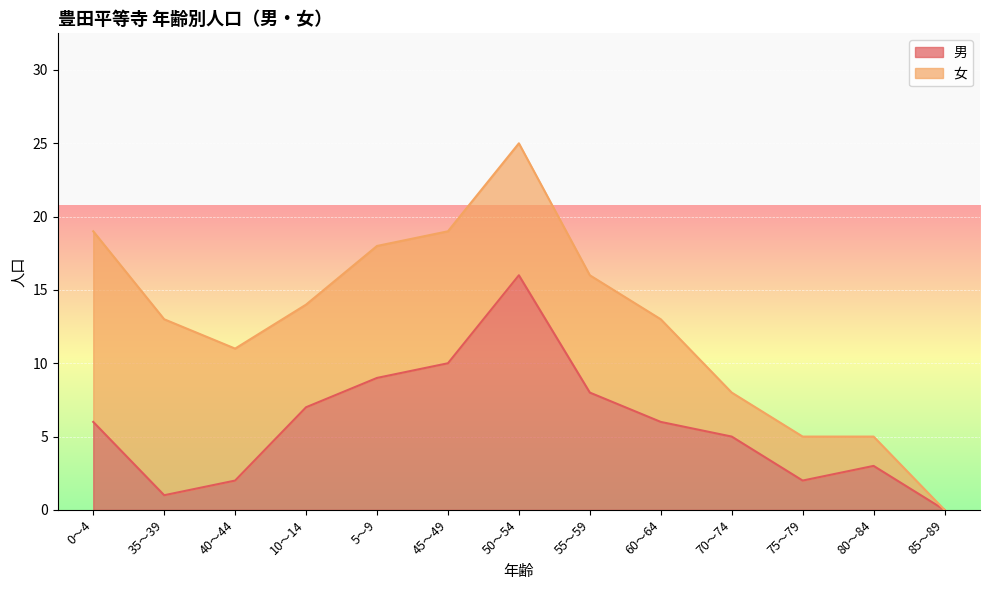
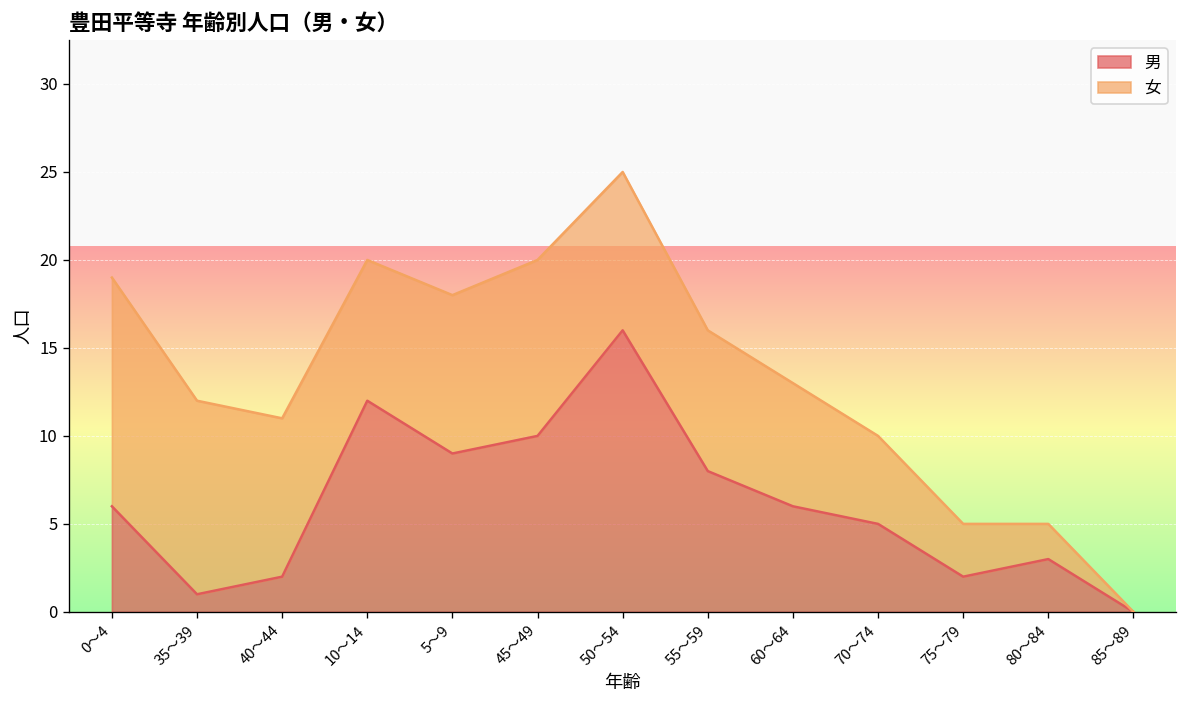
  {
    "男": {
      "0～4": 6,
      "35～39": 1,
      "40～44": 2,
-     "10～14": 7,
+     "10～14": 12,
      "5～9": 9,
      "45～49": 10,
      "50～54": 16,
      "55～59": 8,
      "60～64": 6,
      "70～74": 5,
      "75～79": 2,
      "80～84": 3
    },
    "女": {
      "0～4": 13,
-     "35～39": 12,
+     "35～39": 11,
      "40～44": 9,
-     "10～14": 7,
+     "10～14": 8,
      "5～9": 9,
-     "45～49": 9,
+     "45～49": 10,
      "50～54": 9,
      "55～59": 8,
      "60～64": 7,
-     "70～74": 3,
+     "70～74": 5,
      "75～79": 3,
      "80～84": 2
    }
  }
